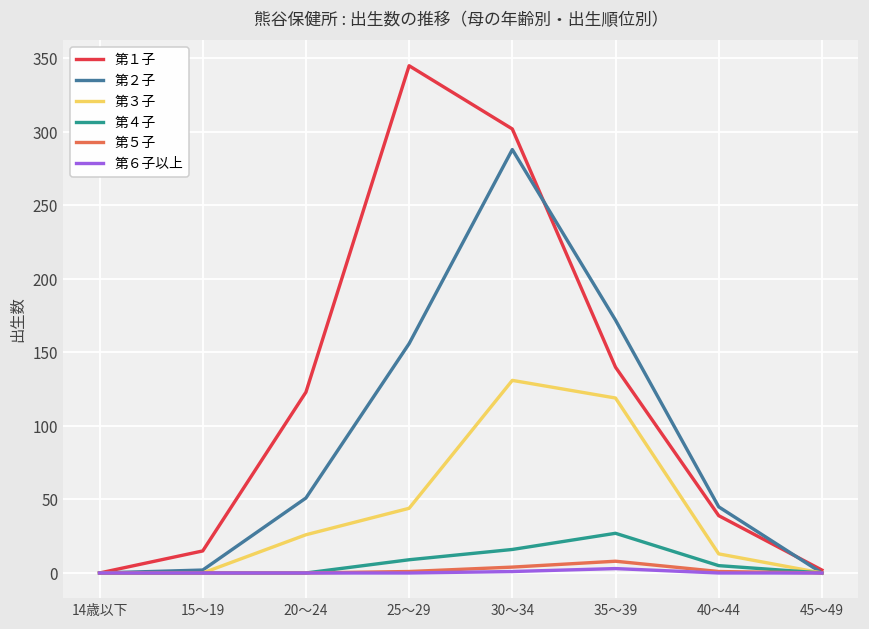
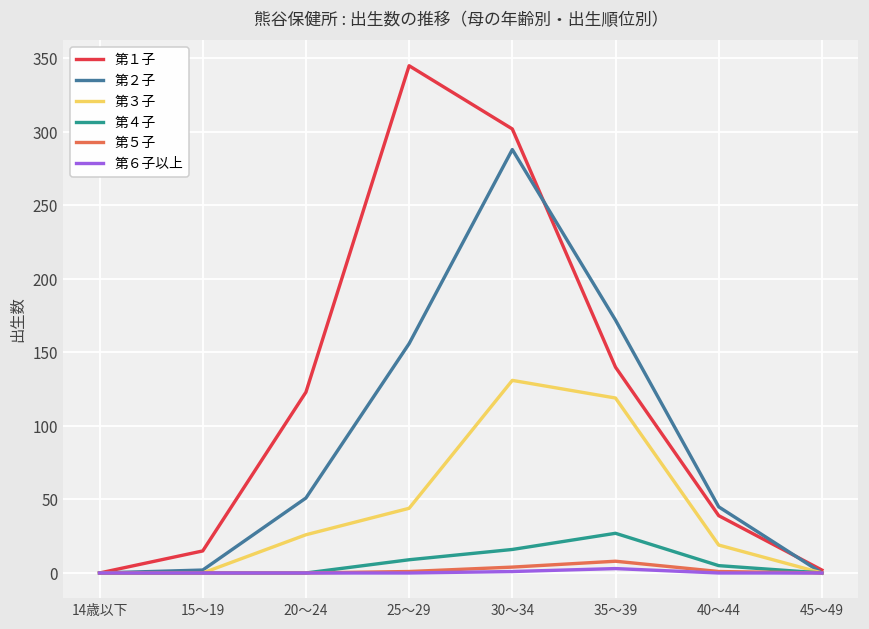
  {
    "第３子": {
      "20～24": 26,
      "25～29": 44,
      "30～34": 131,
      "35～39": 119,
-     "40～44": 13
+     "40～44": 19
    },
    "第６子以上": {
      "30～34": 1,
      "35～39": 3
    }
  }
